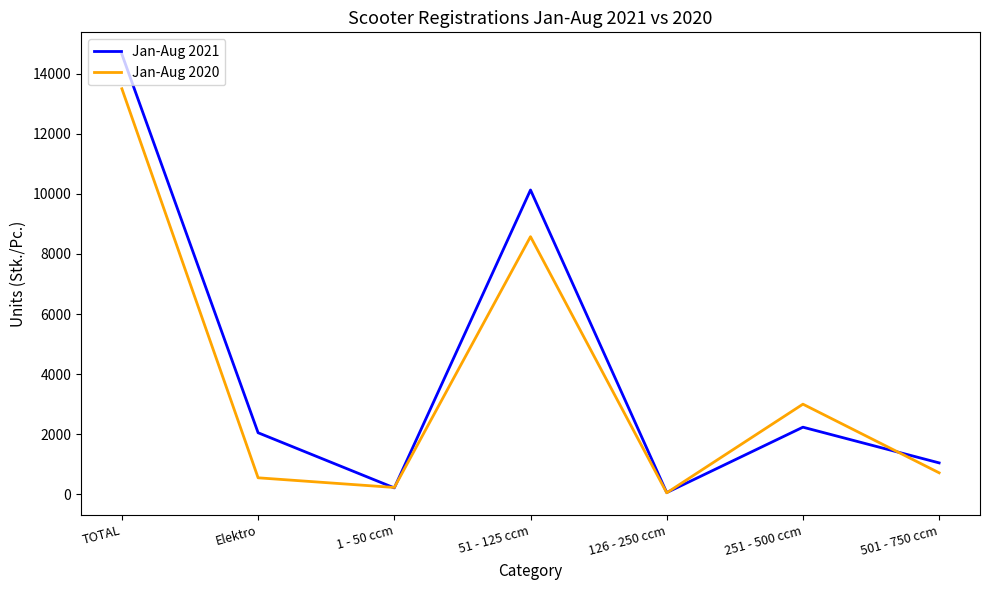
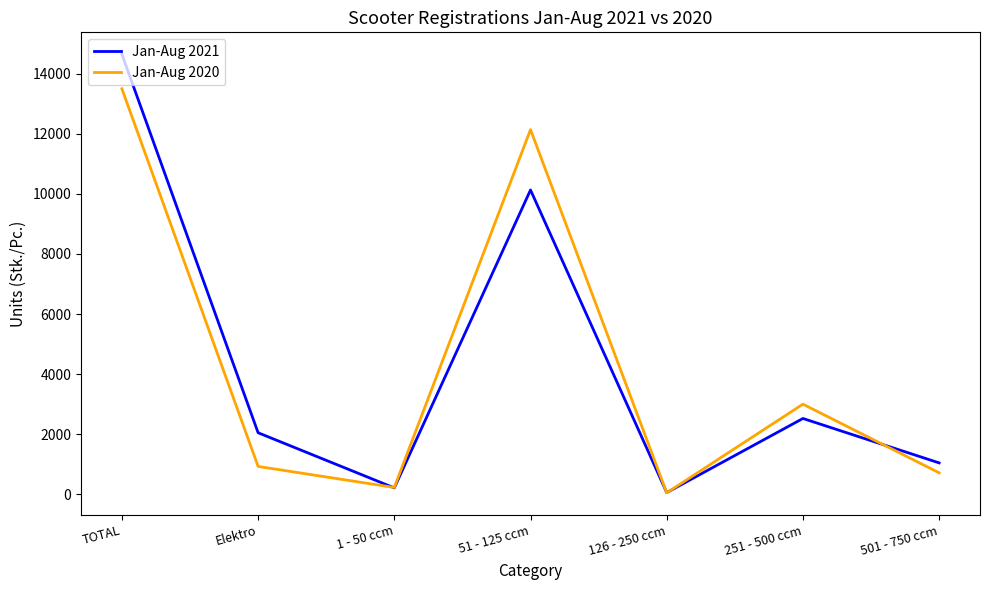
  {
    "Jan-Aug 2021": {
      "Elektro": 2000,
      "51 - 125 ccm": 10100,
-     "251 - 500 ccm": 2200,
+     "251 - 500 ccm": 2500,
      "501 - 750 ccm": 1000
    },
    "Jan-Aug 2020": {
      "TOTAL": 13500,
-     "Elektro": 600,
-     "51 - 125 ccm": 8600,
+     "Elektro": 900,
+     "51 - 125 ccm": 12100,
      "251 - 500 ccm": 3000,
      "501 - 750 ccm": 700
    }
  }
